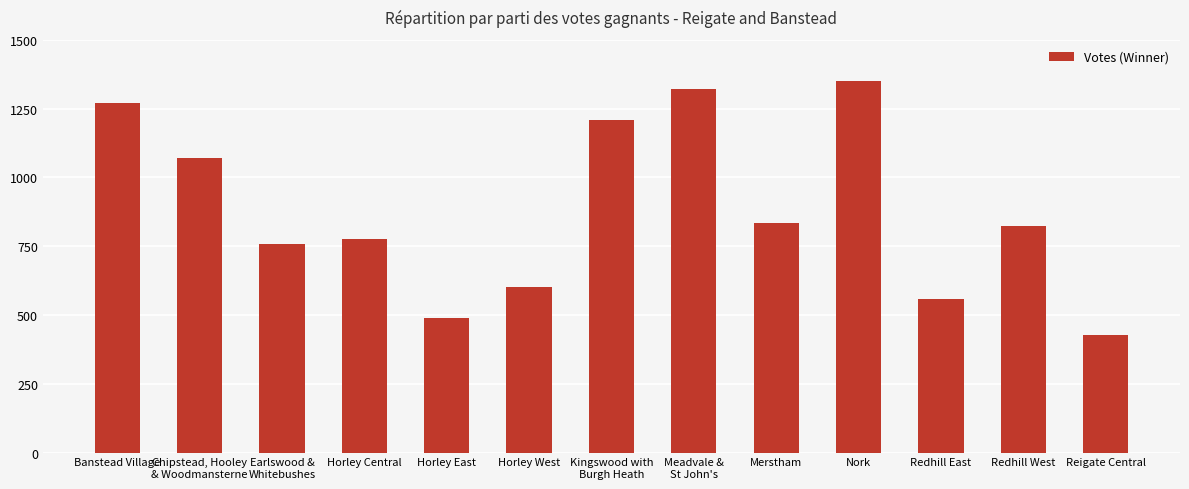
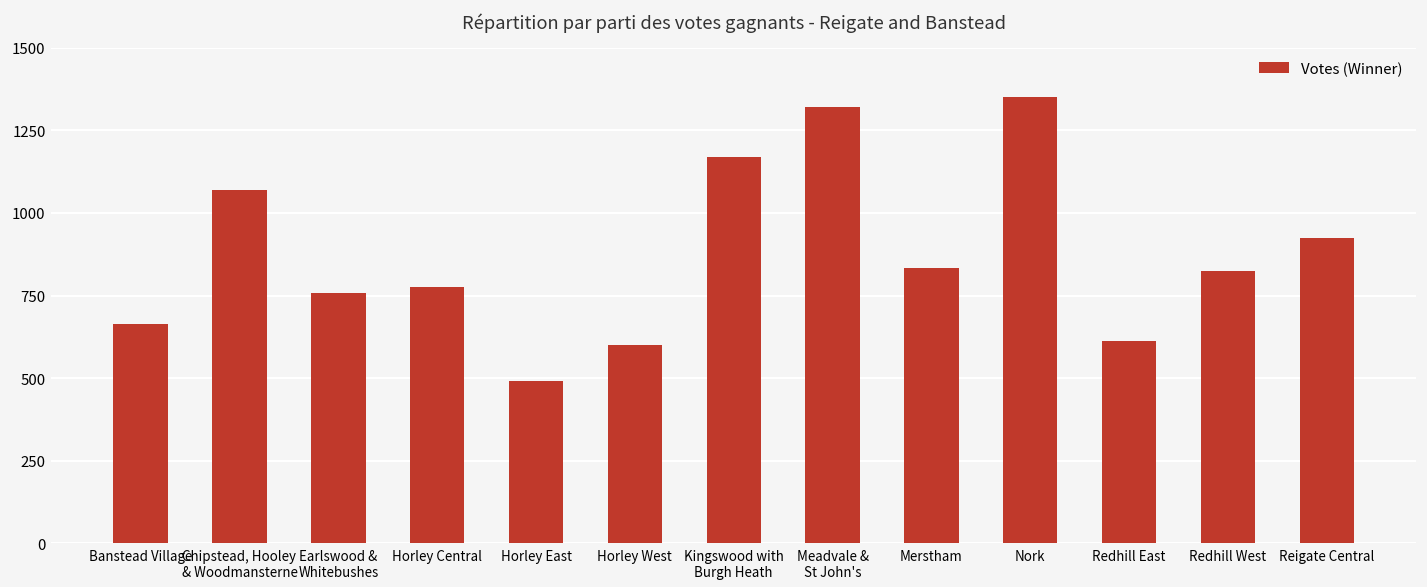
  {
-   "Banstead Village": 1270,
+   "Banstead Village": 660,
    "Chipstead, Hooley & Woodmansterne": 1070,
    "Earlswood & Whitebushes": 760,
    "Horley Central": 780,
    "Horley East": 490,
    "Horley West": 600,
-   "Kingswood with Burgh Heath": 1210,
+   "Kingswood with Burgh Heath": 1170,
    "Meadvale & St John's": 1320,
    "Merstham": 830,
    "Nork": 1350,
-   "Redhill East": 560,
+   "Redhill East": 610,
    "Redhill West": 820,
-   "Reigate Central": 430
+   "Reigate Central": 930
  }
